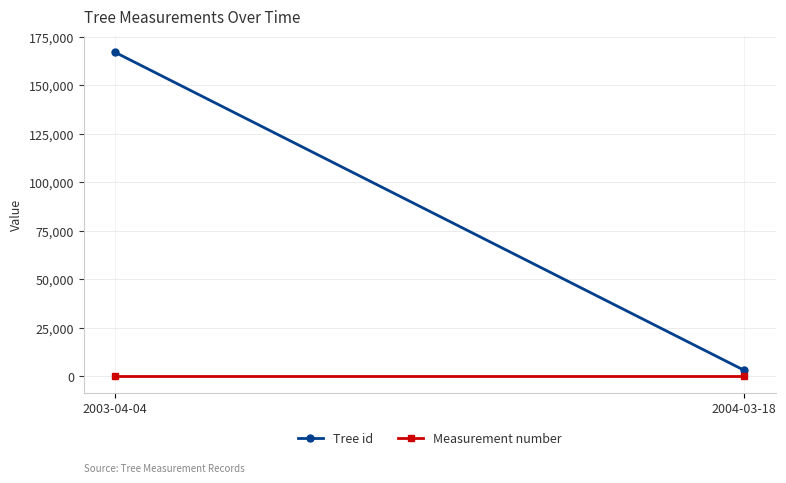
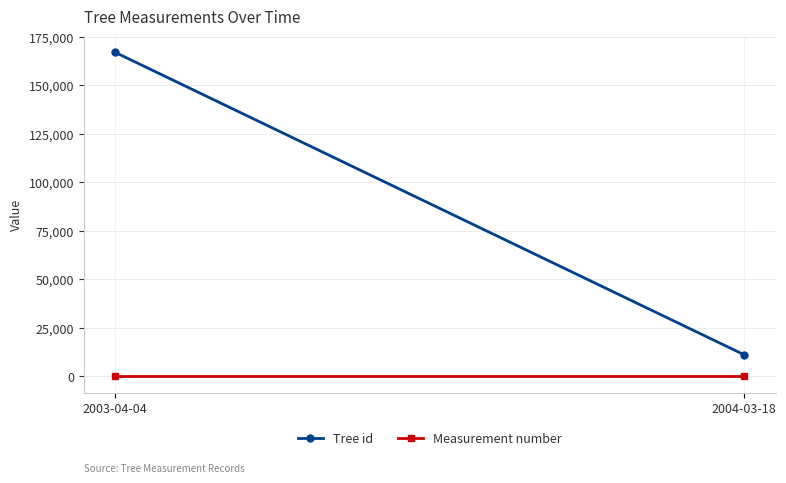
  {
    "Tree id": {
      "2003-04-04": "167,000",
-     "2004-03-18": "3,000"
+     "2004-03-18": "11,000"
    },
    "Measurement number": {
      "2003-04-04": "0",
      "2004-03-18": "0"
    }
  }
